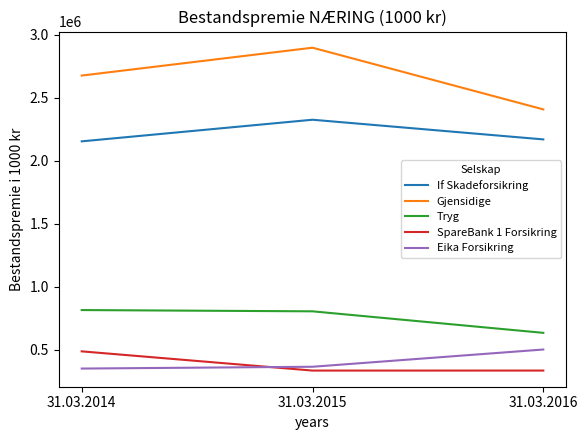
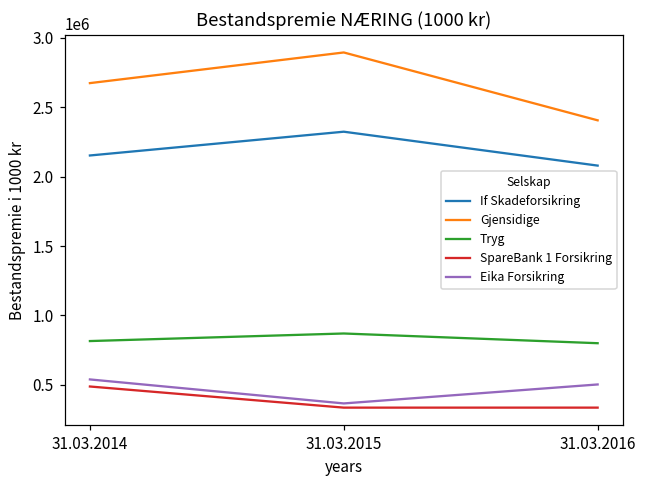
  {
    "If Skadeforsikring": {
      "31.03.2014": 2150000,
      "31.03.2015": 2320000,
-     "31.03.2016": 2170000
+     "31.03.2016": 2080000
    },
    "Gjensidige": {
      "31.03.2014": 2670000,
      "31.03.2015": 2900000,
      "31.03.2016": 2410000
    },
    "Tryg": {
      "31.03.2014": 810000,
-     "31.03.2015": 800000,
-     "31.03.2016": 630000
+     "31.03.2015": 870000,
+     "31.03.2016": 800000
    },
    "SpareBank 1 Forsikring": {
      "31.03.2014": 490000,
      "31.03.2015": 330000,
      "31.03.2016": 340000
    },
    "Eika Forsikring": {
-     "31.03.2014": 350000,
+     "31.03.2014": 540000,
      "31.03.2015": 370000,
      "31.03.2016": 500000
    }
  }
